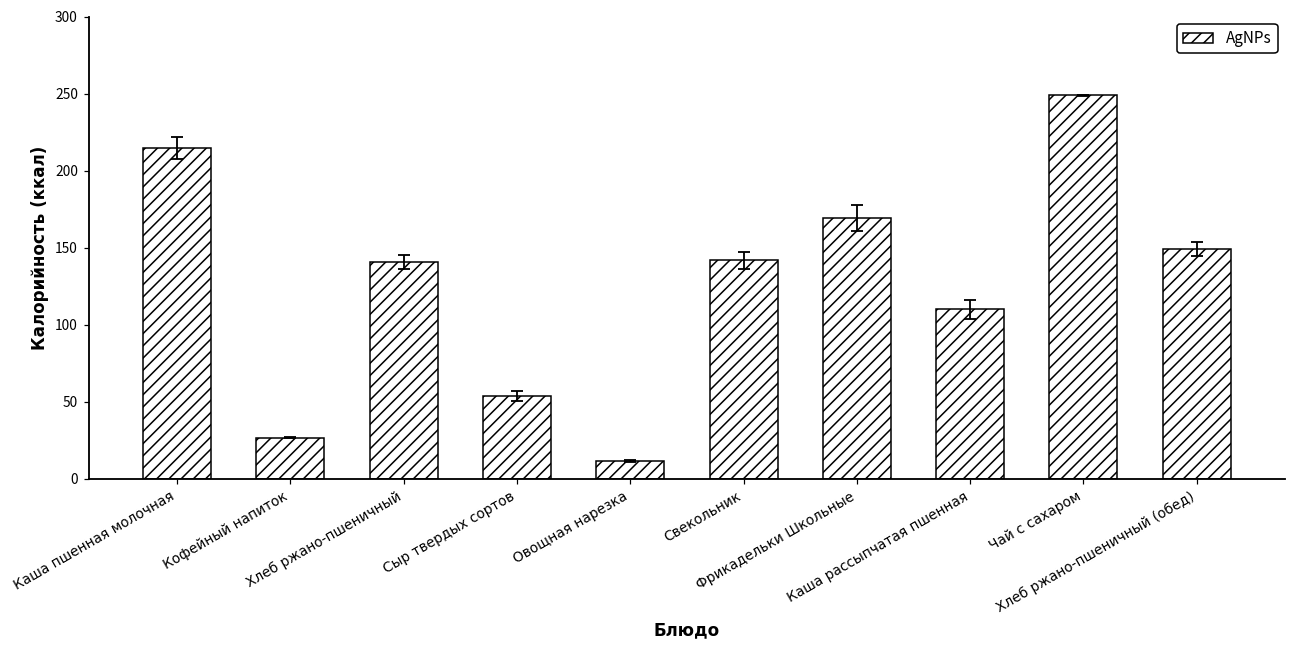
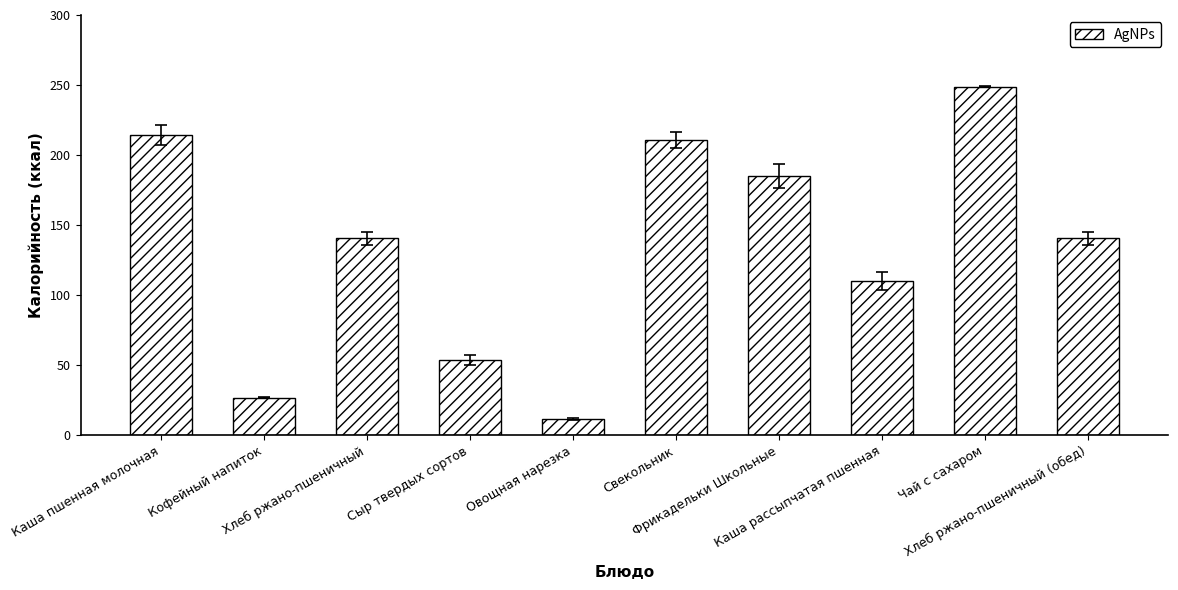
  {
    "AgNPs": {
      "Каша пшенная молочная": 214,
      "Кофейный напиток": 27,
      "Хлеб ржано-пшеничный": 141,
      "Сыр твердых сортов": 54,
      "Овощная нарезка": 12,
-     "Свекольник": 142,
-     "Фрикадельки Школьные": 169,
+     "Свекольник": 211,
+     "Фрикадельки Школьные": 185,
      "Каша рассыпчатая пшенная": 110,
      "Чай с сахаром": 249,
-     "Хлеб ржано-пшеничный (обед)": 149
+     "Хлеб ржано-пшеничный (обед)": 141
    }
  }
